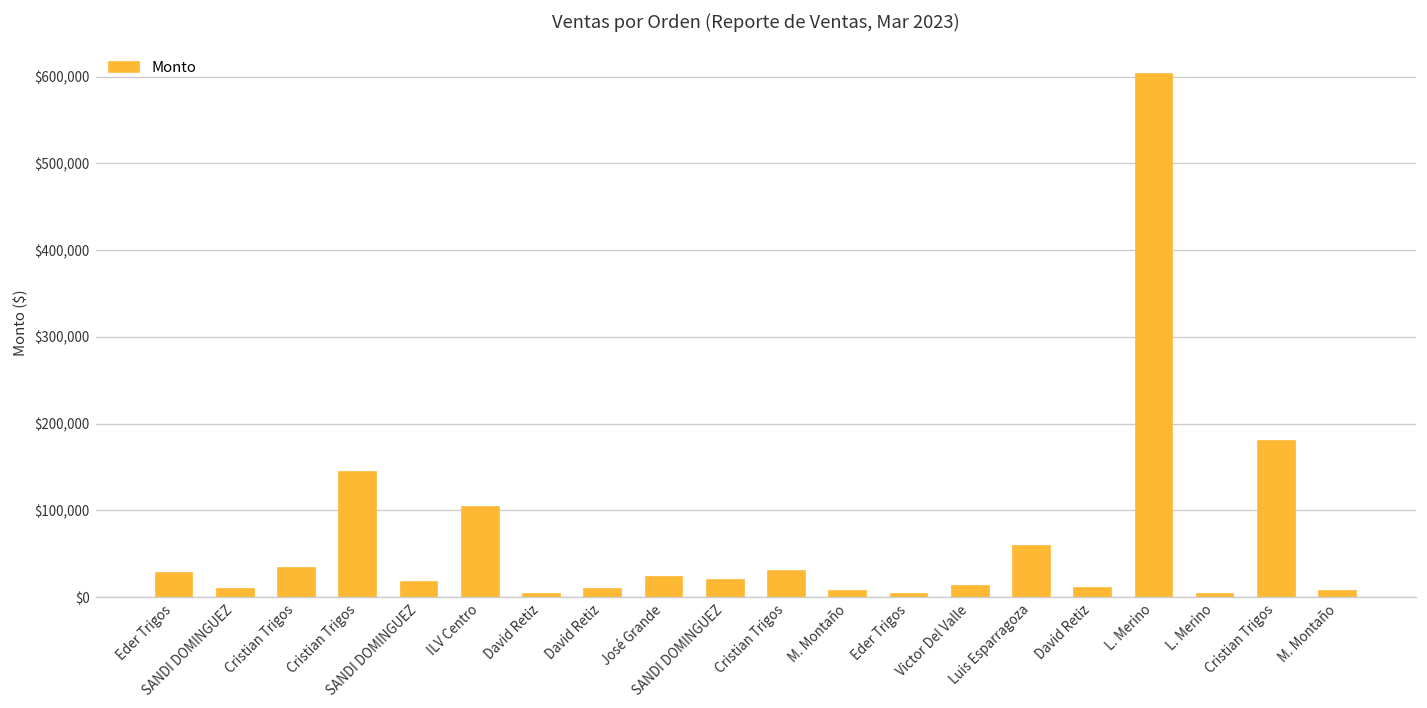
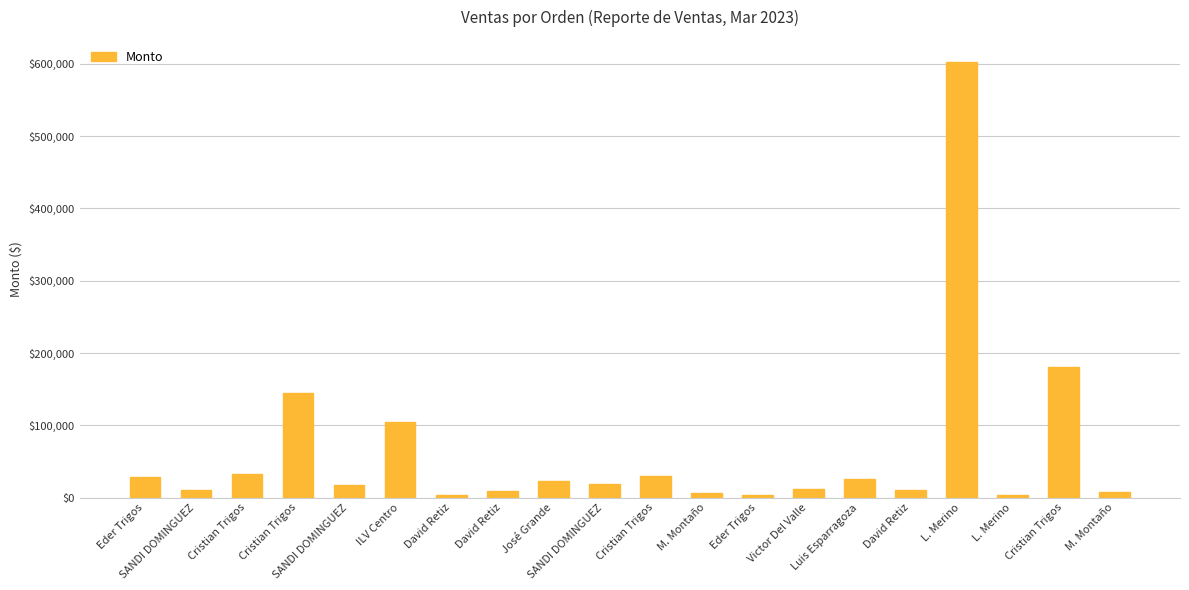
  {
    "ILV Centro": "$100,000",
    "José Grande": "$20,000",
    "Victor Del Valle": "$10,000",
-   "Luis Esparragoza": "$60,000"
+   "Luis Esparragoza": "$30,000"
  }
